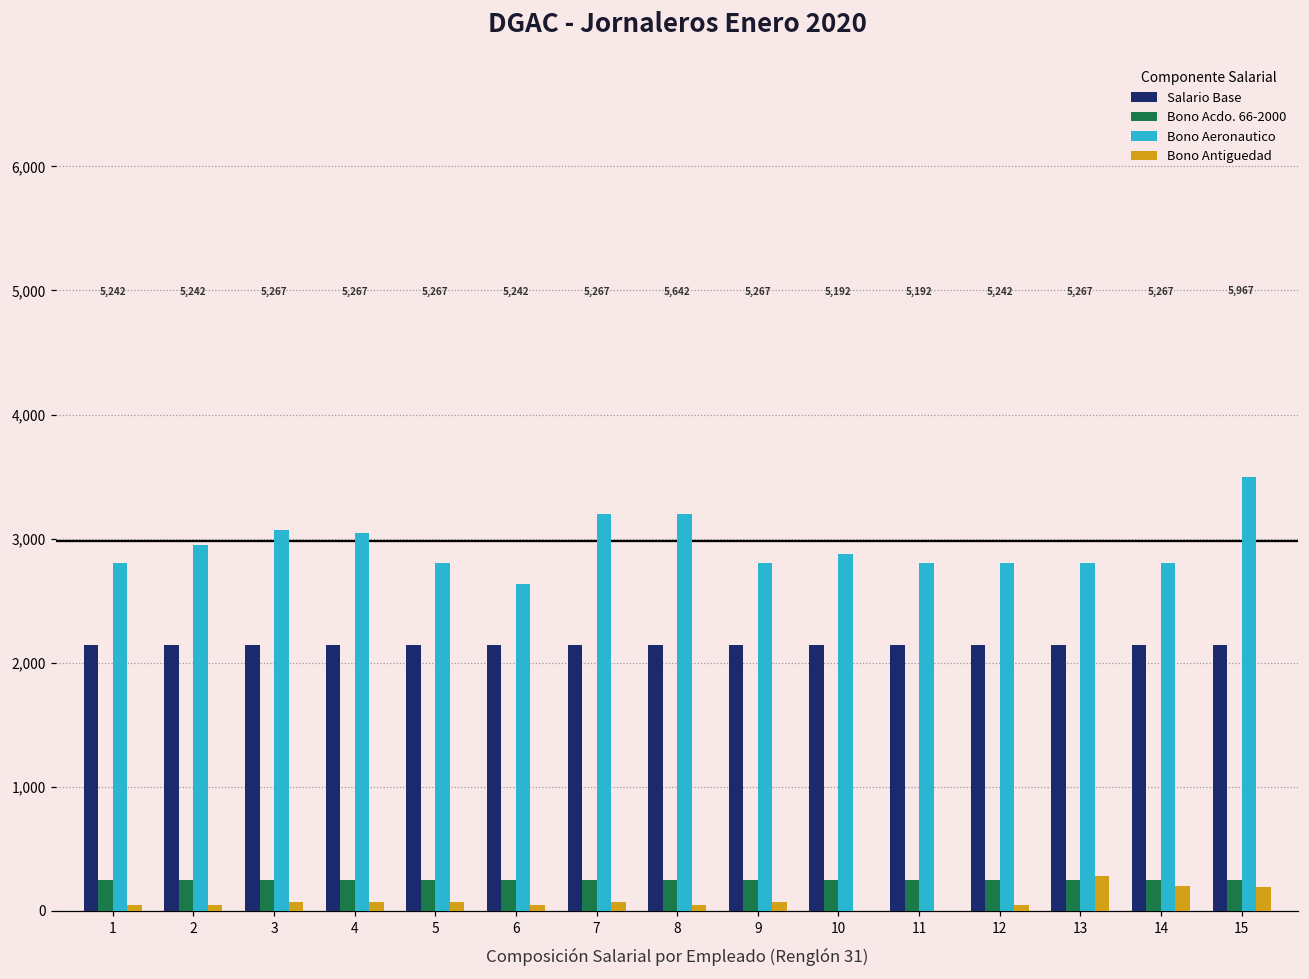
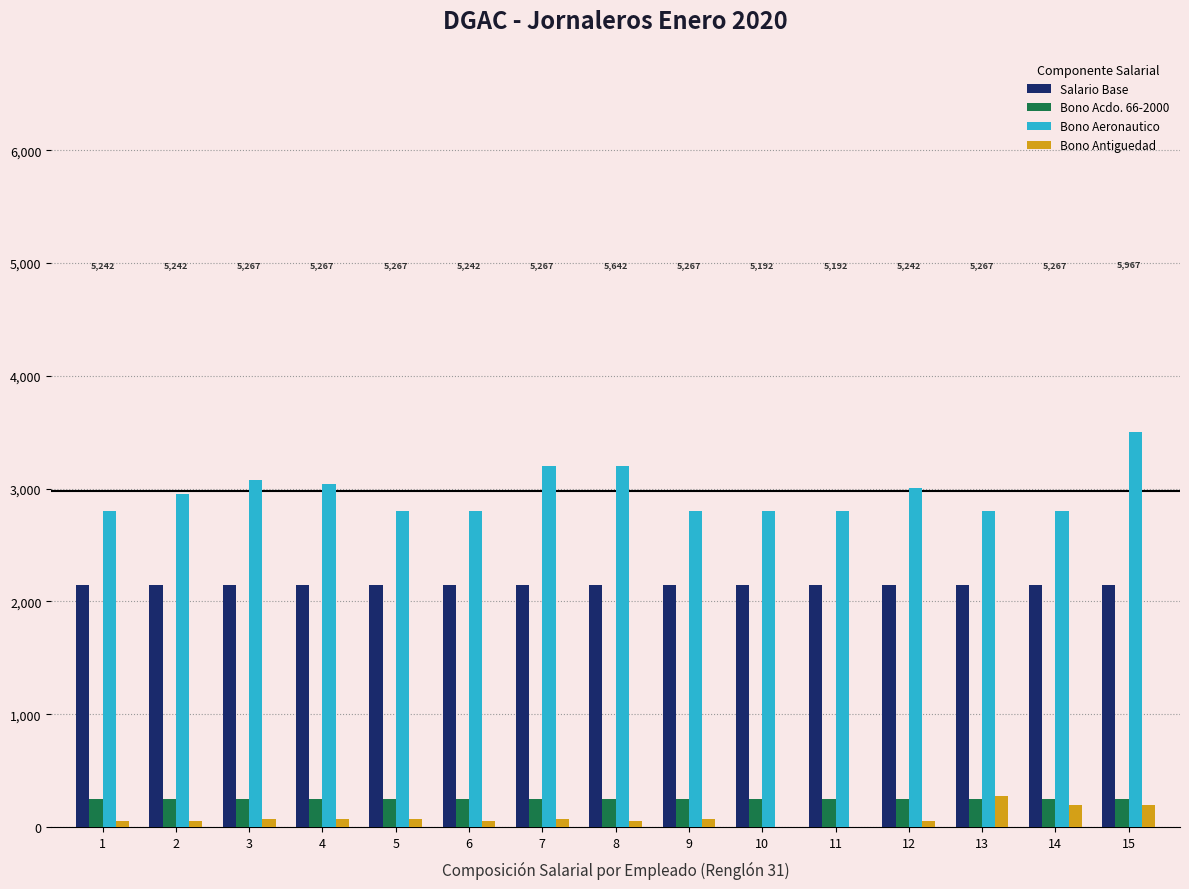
  {
    "Salario Base": {
      "1": "2,140",
      "2": "2,140",
      "3": "2,140",
      "4": "2,140",
      "5": "2,140",
      "6": "2,140",
      "7": "2,140",
      "8": "2,140",
      "9": "2,140",
      "10": "2,140",
      "11": "2,140",
      "12": "2,140",
      "13": "2,140",
      "14": "2,140",
      "15": "2,140"
    },
    "Bono Acdo. 66-2000": {
      "1": "250",
      "2": "250",
      "3": "250",
      "4": "250",
      "5": "250",
      "6": "250",
      "7": "250",
      "8": "250",
      "9": "250",
      "10": "250",
      "11": "250",
      "12": "250",
      "13": "250",
      "14": "250",
      "15": "250"
    },
    "Bono Aeronautico": {
      "1": "2,800",
      "2": "2,950",
      "3": "3,070",
      "4": "3,040",
      "5": "2,800",
-     "6": "2,630",
+     "6": "2,800",
      "7": "3,200",
      "8": "3,200",
      "9": "2,800",
-     "10": "2,880",
+     "10": "2,800",
      "11": "2,800",
-     "12": "2,800",
+     "12": "3,010",
      "13": "2,800",
      "14": "2,800",
      "15": "3,500"
    },
    "Bono Antiguedad": {
      "1": "50",
      "2": "50",
      "3": "80",
      "4": "80",
      "5": "80",
      "6": "50",
      "7": "80",
      "8": "50",
      "9": "80",
      "10": "0",
      "11": "0",
      "12": "50",
      "13": "280",
      "14": "200",
      "15": "190"
    }
  }
